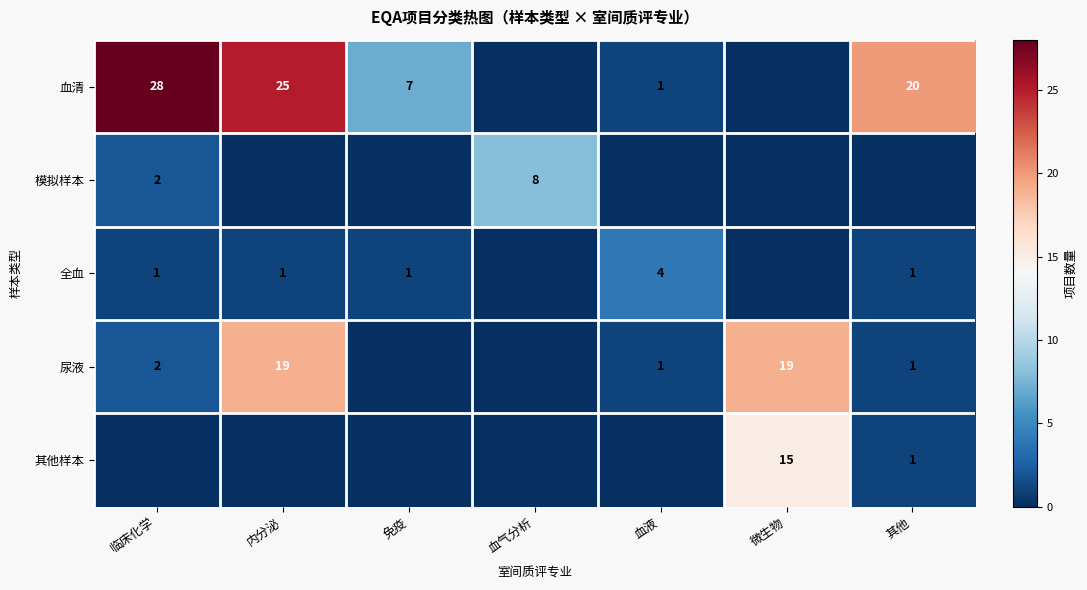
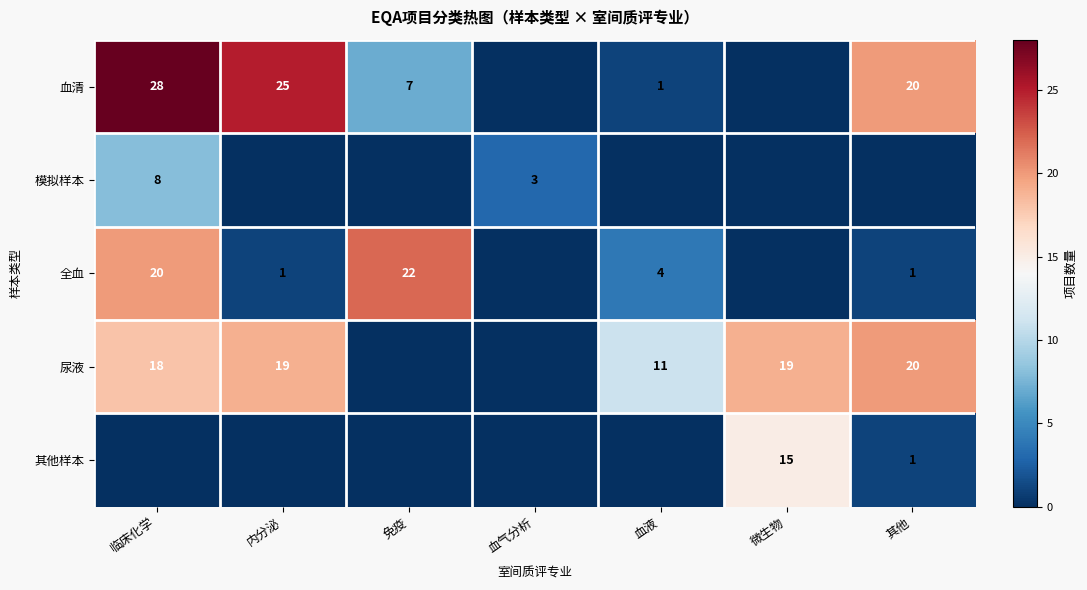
  {
    "血清": {
      "临床化学": 28,
      "内分泌": 25,
      "免疫": 7,
      "血液": 1,
      "其他": 20
    },
    "模拟样本": {
-     "临床化学": 2,
-     "血气分析": 8
+     "临床化学": 8,
+     "血气分析": 3
    },
    "全血": {
-     "临床化学": 1,
+     "临床化学": 20,
      "内分泌": 1,
-     "免疫": 1,
+     "免疫": 22,
      "血液": 4,
      "其他": 1
    },
    "尿液": {
-     "临床化学": 2,
+     "临床化学": 18,
      "内分泌": 19,
-     "血液": 1,
+     "血液": 11,
      "微生物": 19,
-     "其他": 1
+     "其他": 20
    },
    "其他样本": {
      "微生物": 15,
      "其他": 1
    }
  }
